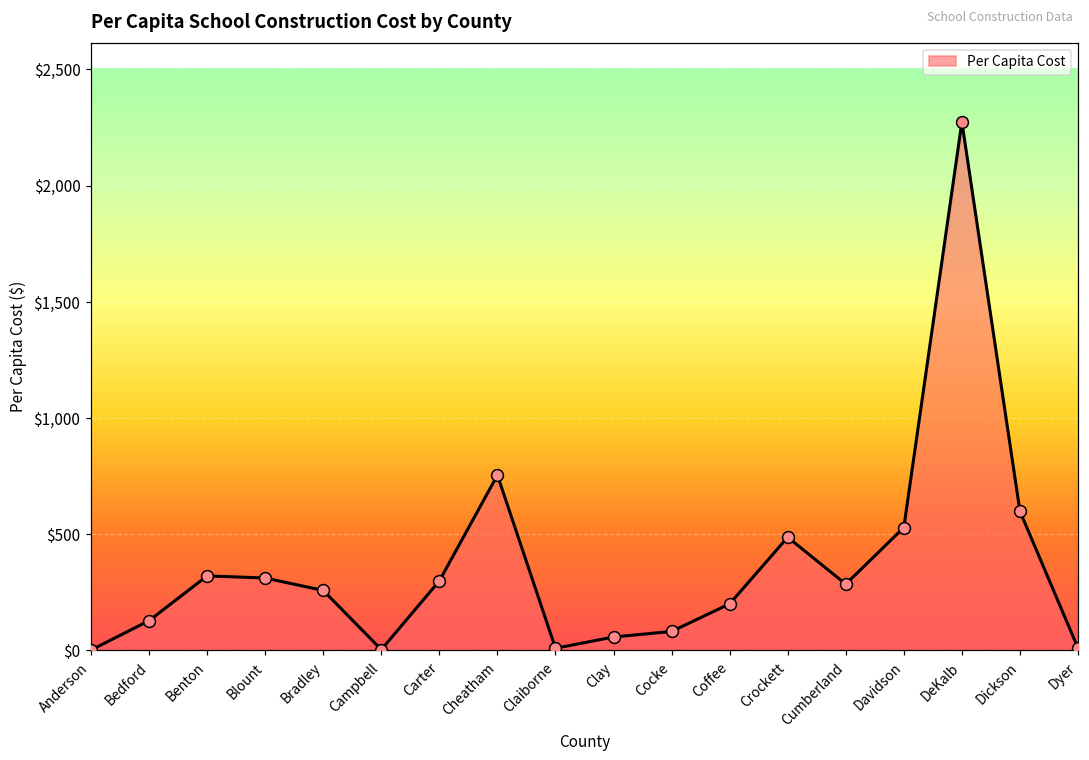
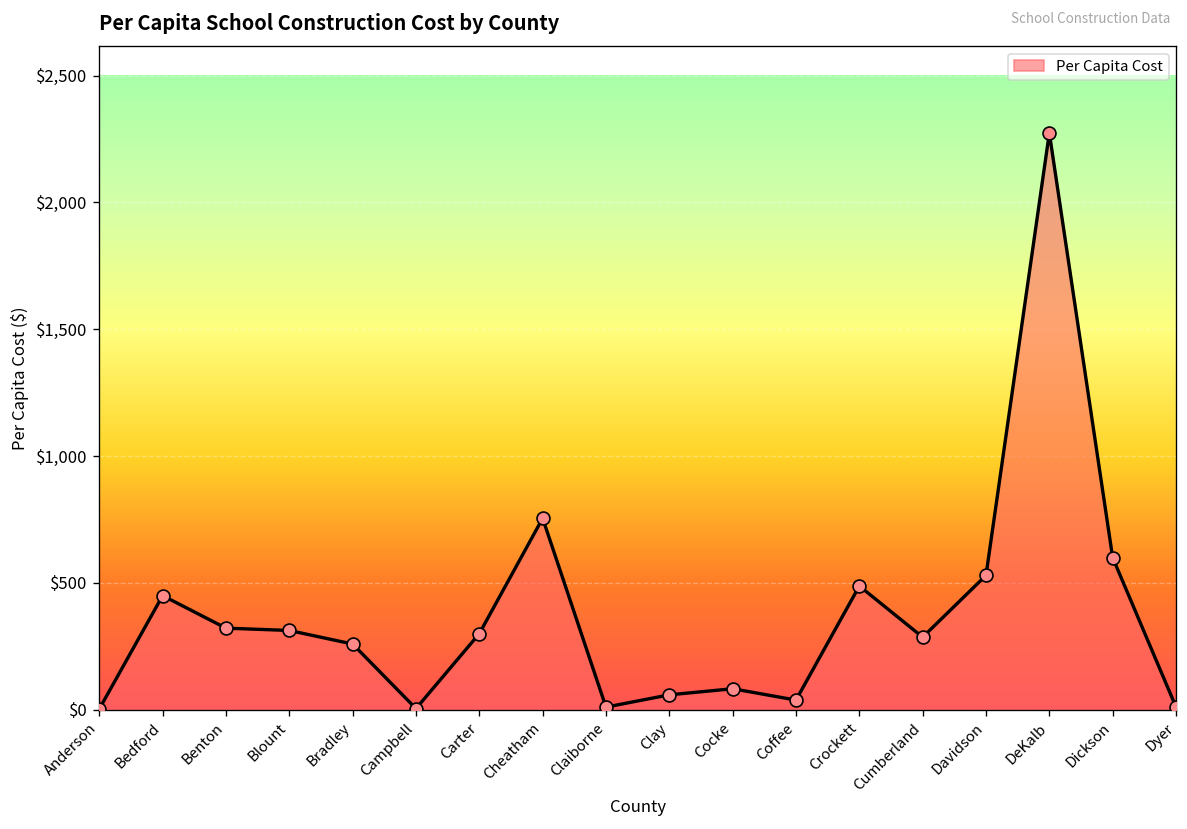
  {
    "Anderson": "$0",
-   "Bedford": "$130",
+   "Bedford": "$450",
    "Benton": "$320",
    "Blount": "$310",
    "Bradley": "$260",
    "Campbell": "$0",
    "Carter": "$300",
    "Cheatham": "$750",
    "Claiborne": "$10",
    "Clay": "$60",
    "Cocke": "$80",
-   "Coffee": "$200",
+   "Coffee": "$40",
    "Crockett": "$490",
    "Cumberland": "$290",
    "Davidson": "$530",
    "DeKalb": "$2,270",
    "Dickson": "$600",
    "Dyer": "$10"
  }
